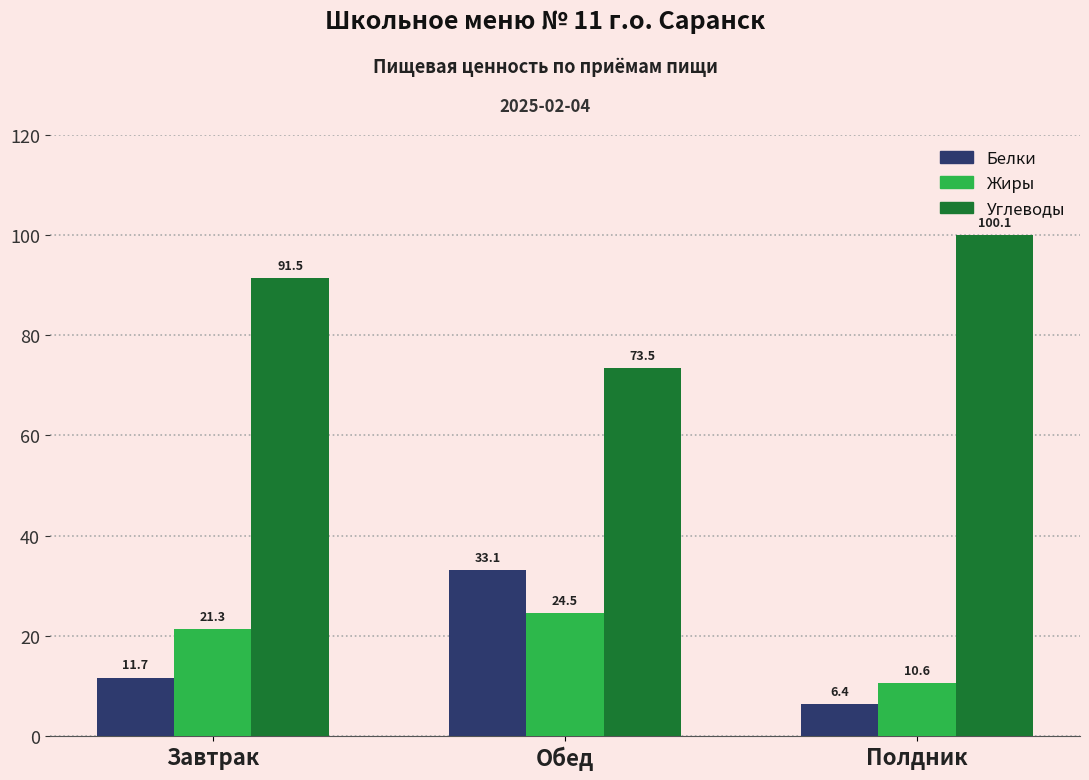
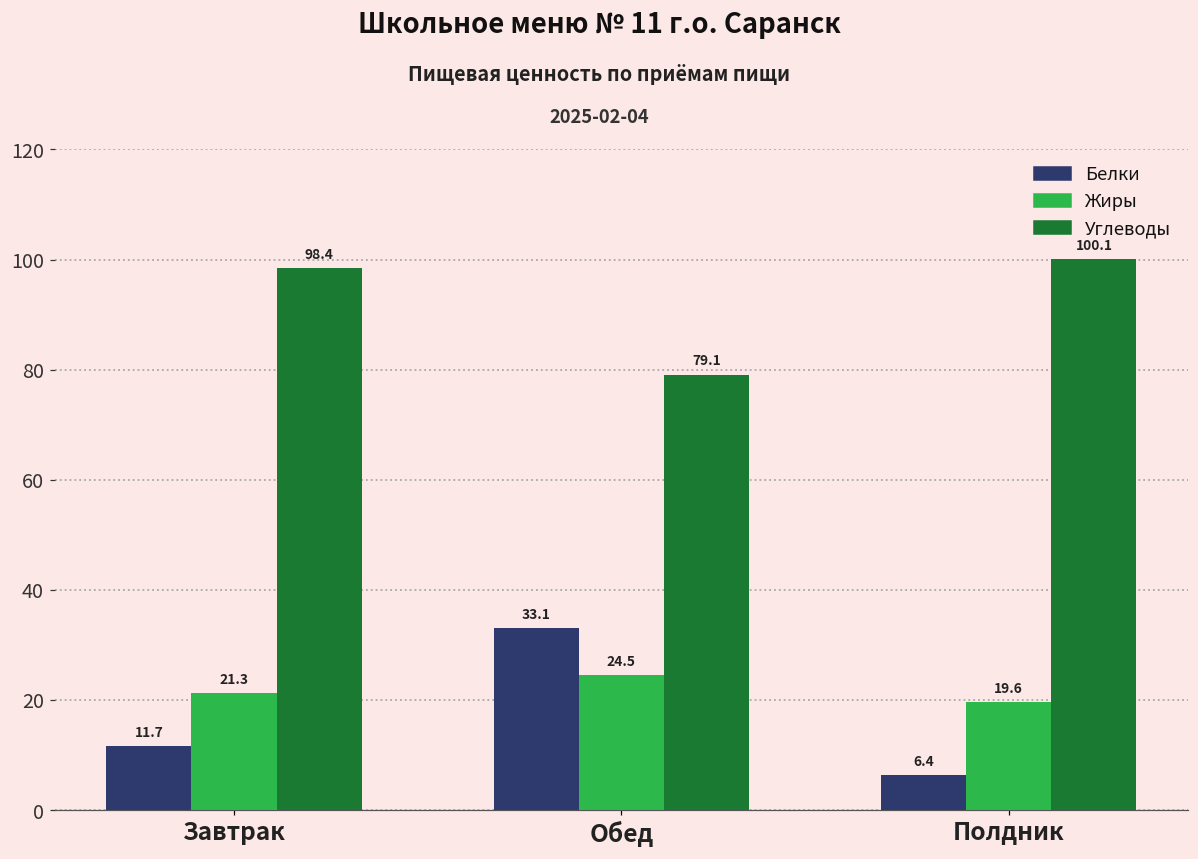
  {
    "Белки": {
      "Завтрак": 11.7,
      "Обед": 33.1,
      "Полдник": 6.4
    },
    "Жиры": {
      "Завтрак": 21.3,
      "Обед": 24.5,
-     "Полдник": 10.6
+     "Полдник": 19.6
    },
    "Углеводы": {
-     "Завтрак": 91.5,
-     "Обед": 73.5,
+     "Завтрак": 98.4,
+     "Обед": 79.1,
      "Полдник": 100.1
    }
  }
